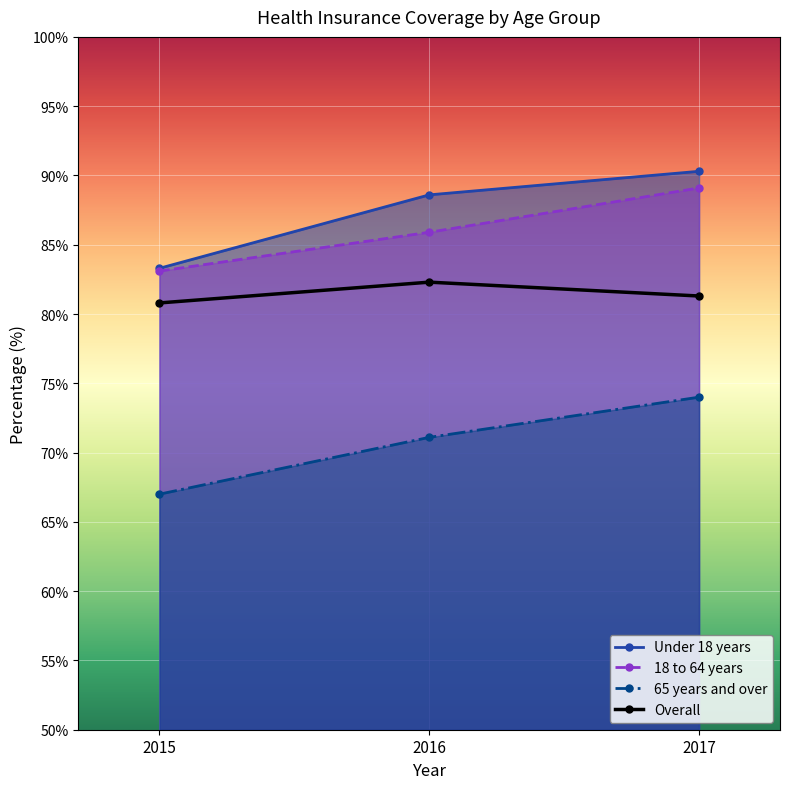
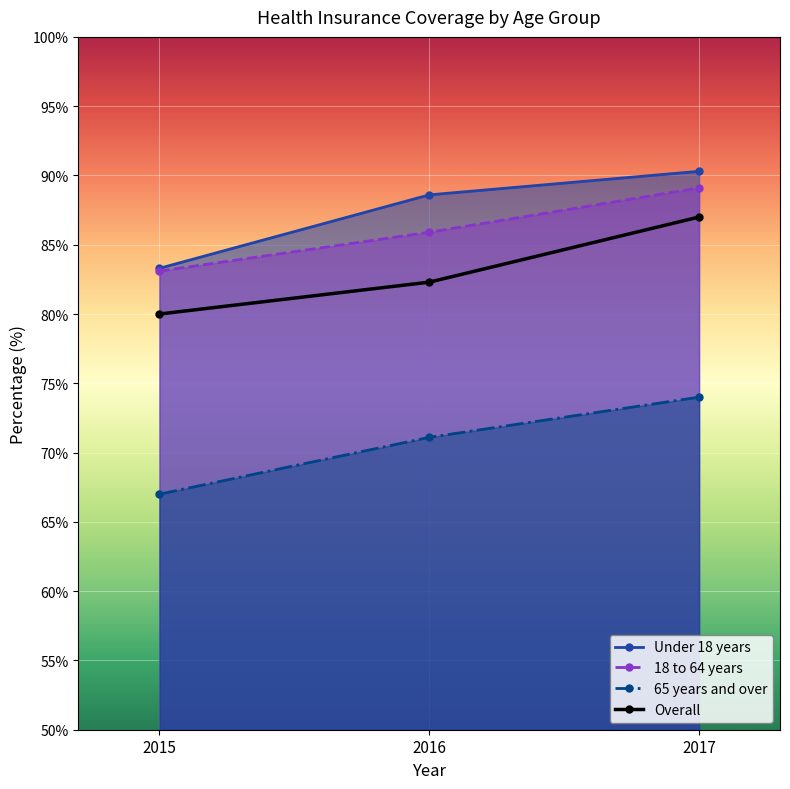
  {
    "18 to 64 years": {
      "2015": "83.1%",
      "2016": "85.9%",
      "2017": "89.1%"
    },
    "Overall": {
-     "2015": "80.8%",
+     "2015": "80.0%",
      "2016": "82.3%",
-     "2017": "81.3%"
+     "2017": "87.0%"
    }
  }
